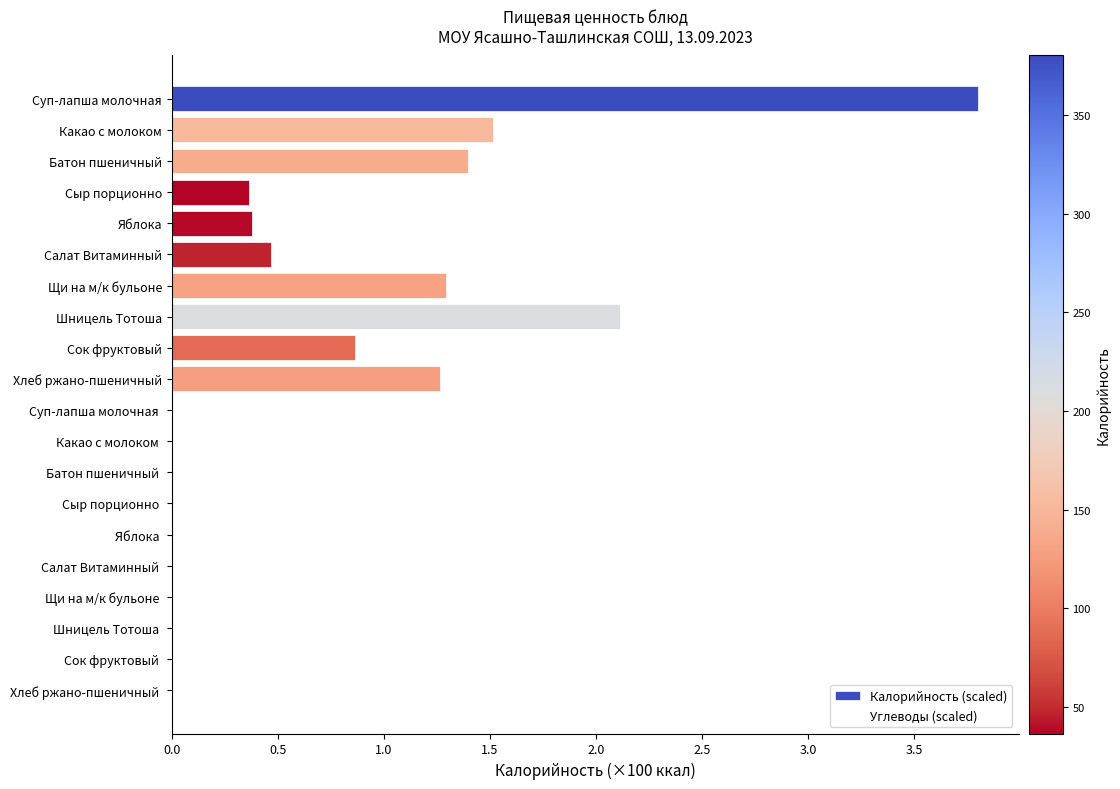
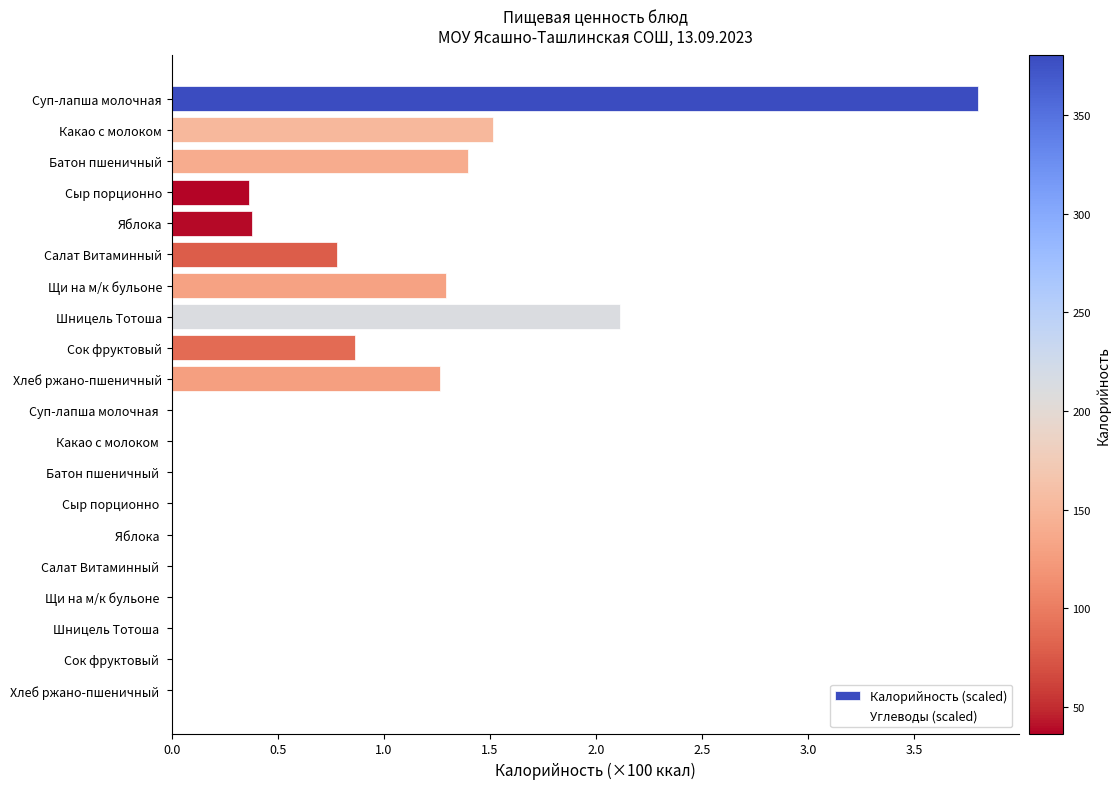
  {
    "Калорийность (scaled)": {
      "Суп-лапша молочная": 3.80,
      "Какао с молоком": 1.52,
      "Батон пшеничный": 1.40,
      "Сыр порционно": 0.36,
      "Яблока": 0.38,
-     "Салат Витаминный": 0.47,
+     "Салат Витаминный": 0.78,
      "Щи на м/к бульоне": 1.29,
      "Шницель Тотоша": 2.11,
      "Сок фруктовый": 0.86,
      "Хлеб ржано-пшеничный": 1.27
    },
    "Углеводы (scaled)": {
      "Суп-лапша молочная": 0.38,
      "Какао с молоком": 0.23,
      "Батон пшеничный": 0.35,
      "Сыр порционно": 0.00,
      "Яблока": 0.10,
      "Салат Витаминный": 0.06,
      "Щи на м/к бульоне": 0.20,
      "Шницель Тотоша": 0.36,
      "Сок фруктовый": 0.22,
      "Хлеб ржано-пшеничный": 0.24
    }
  }
